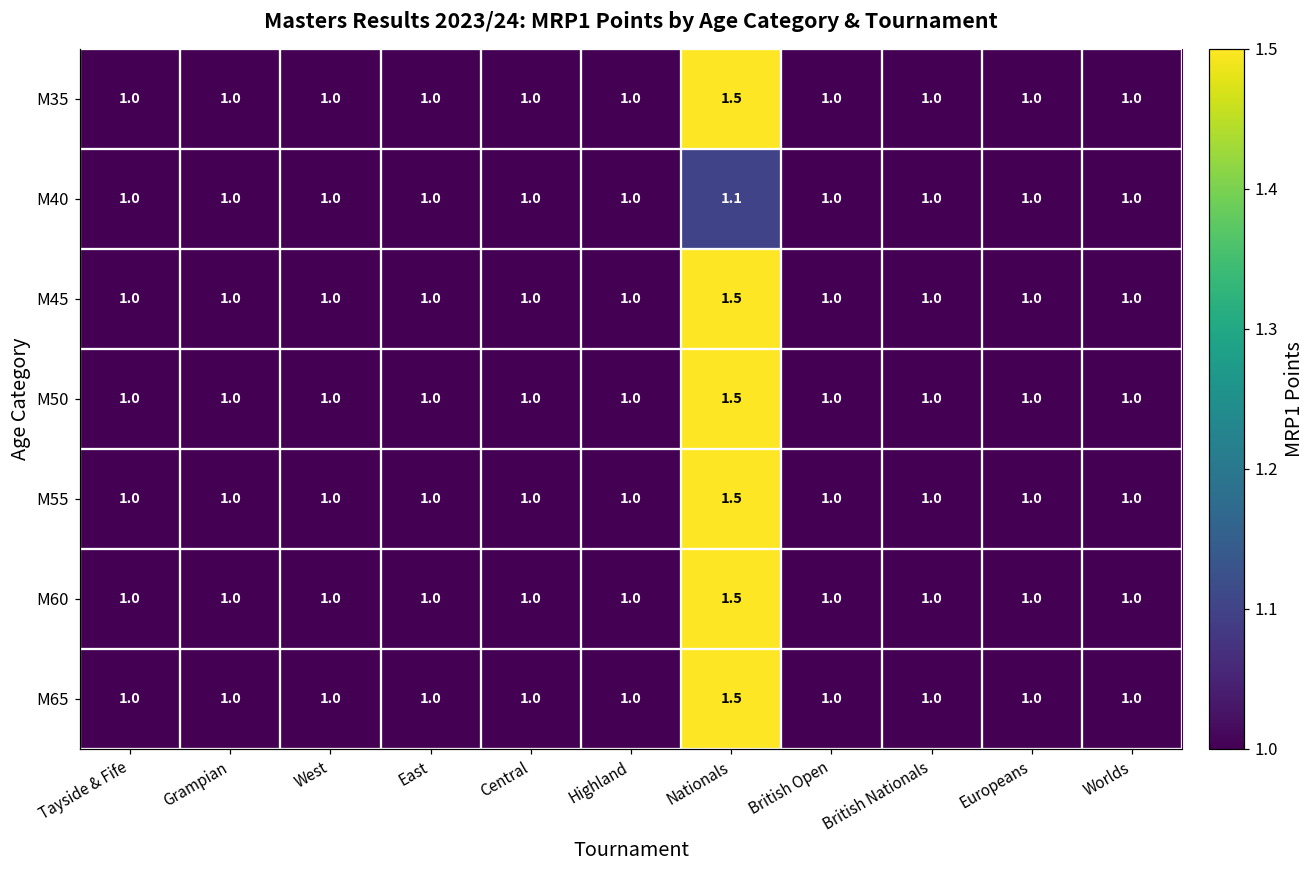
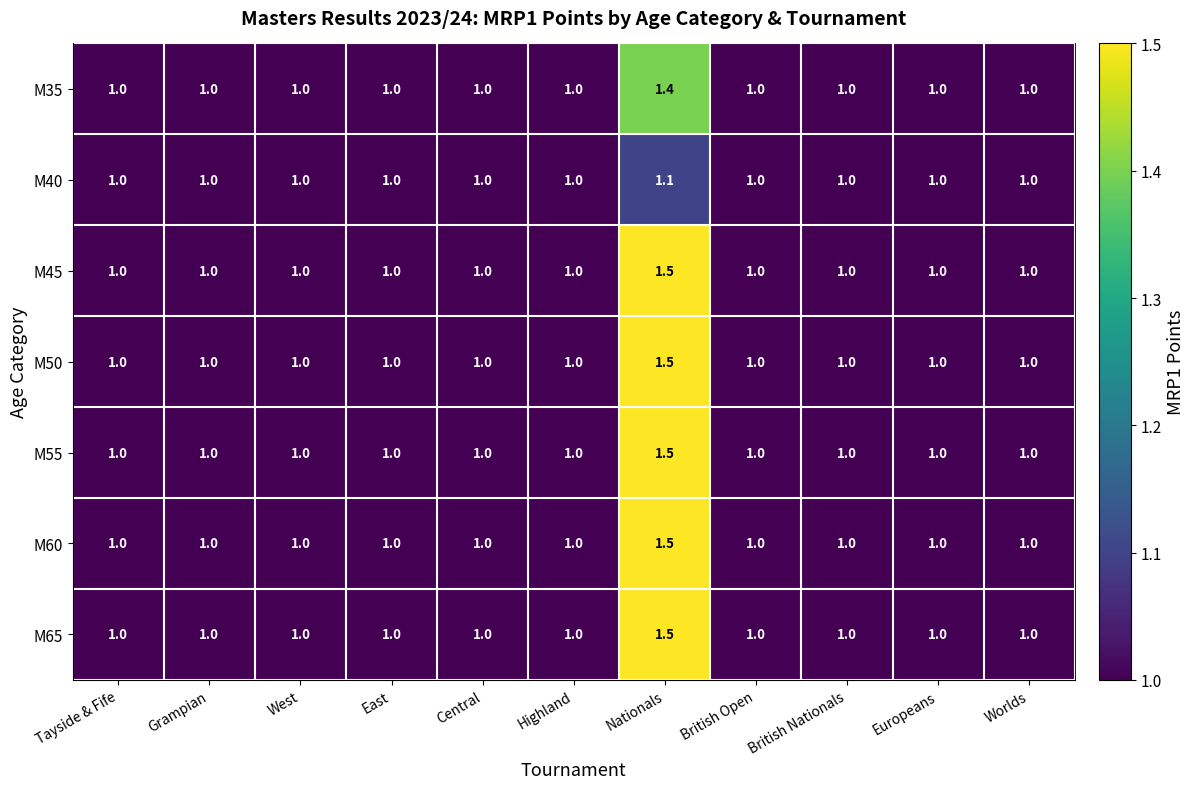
  {
    "M35": {
      "Tayside & Fife": 1.0,
      "Grampian": 1.0,
      "West": 1.0,
      "East": 1.0,
      "Central": 1.0,
      "Highland": 1.0,
-     "Nationals": 1.5,
+     "Nationals": 1.4,
      "British Open": 1.0,
      "British Nationals": 1.0,
      "Europeans": 1.0,
      "Worlds": 1.0
    },
    "M40": {
      "Tayside & Fife": 1.0,
      "Grampian": 1.0,
      "West": 1.0,
      "East": 1.0,
      "Central": 1.0,
      "Highland": 1.0,
      "Nationals": 1.1,
      "British Open": 1.0,
      "British Nationals": 1.0,
      "Europeans": 1.0,
      "Worlds": 1.0
    },
    "M45": {
      "Tayside & Fife": 1.0,
      "Grampian": 1.0,
      "West": 1.0,
      "East": 1.0,
      "Central": 1.0,
      "Highland": 1.0,
      "Nationals": 1.5,
      "British Open": 1.0,
      "British Nationals": 1.0,
      "Europeans": 1.0,
      "Worlds": 1.0
    },
    "M50": {
      "Tayside & Fife": 1.0,
      "Grampian": 1.0,
      "West": 1.0,
      "East": 1.0,
      "Central": 1.0,
      "Highland": 1.0,
      "Nationals": 1.5,
      "British Open": 1.0,
      "British Nationals": 1.0,
      "Europeans": 1.0,
      "Worlds": 1.0
    },
    "M55": {
      "Tayside & Fife": 1.0,
      "Grampian": 1.0,
      "West": 1.0,
      "East": 1.0,
      "Central": 1.0,
      "Highland": 1.0,
      "Nationals": 1.5,
      "British Open": 1.0,
      "British Nationals": 1.0,
      "Europeans": 1.0,
      "Worlds": 1.0
    },
    "M60": {
      "Tayside & Fife": 1.0,
      "Grampian": 1.0,
      "West": 1.0,
      "East": 1.0,
      "Central": 1.0,
      "Highland": 1.0,
      "Nationals": 1.5,
      "British Open": 1.0,
      "British Nationals": 1.0,
      "Europeans": 1.0,
      "Worlds": 1.0
    },
    "M65": {
      "Tayside & Fife": 1.0,
      "Grampian": 1.0,
      "West": 1.0,
      "East": 1.0,
      "Central": 1.0,
      "Highland": 1.0,
      "Nationals": 1.5,
      "British Open": 1.0,
      "British Nationals": 1.0,
      "Europeans": 1.0,
      "Worlds": 1.0
    }
  }
